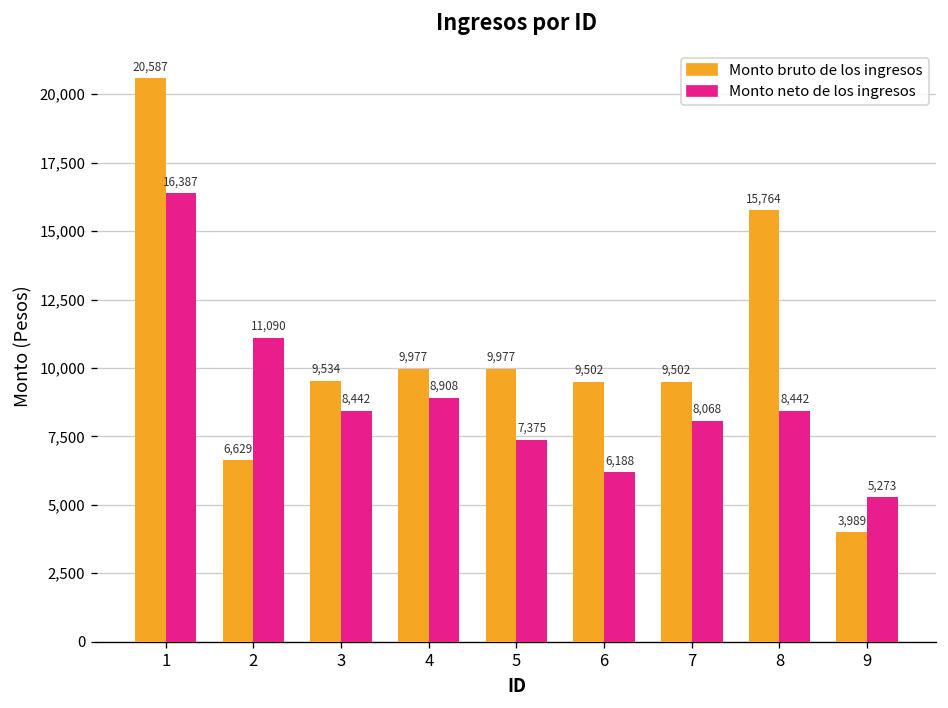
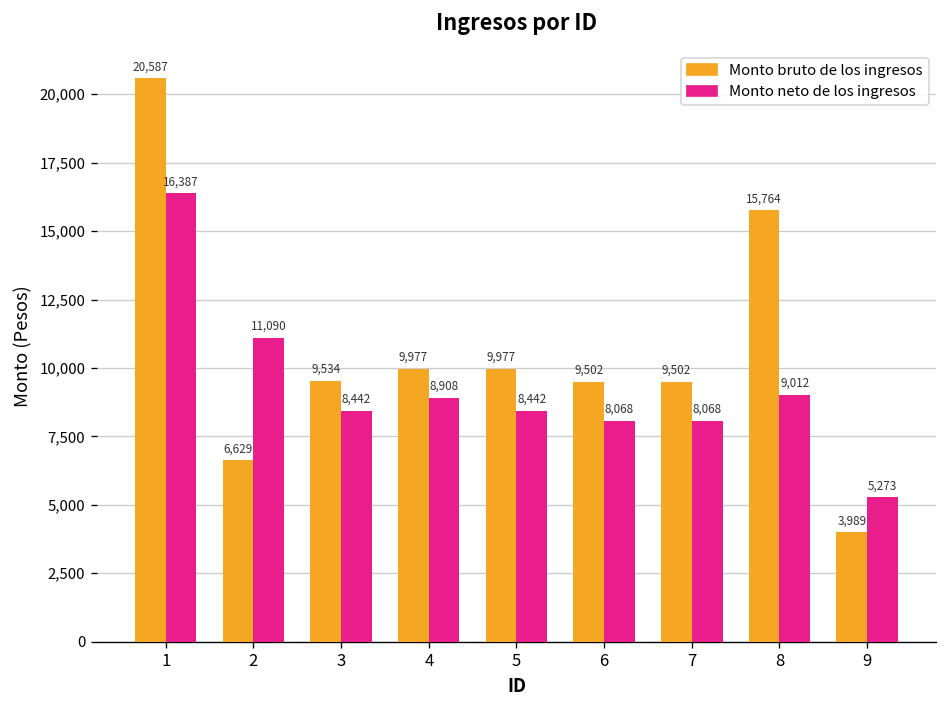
  {
    "Monto bruto de los ingresos": {
      "1": "20,587",
      "2": "6,629",
      "3": "9,534",
      "4": "9,977",
      "5": "9,977",
      "6": "9,502",
      "7": "9,502",
      "8": "15,764",
      "9": "3,989"
    },
    "Monto neto de los ingresos": {
      "1": "16,387",
      "2": "11,090",
      "3": "8,442",
      "4": "8,908",
-     "5": "7,375",
-     "6": "6,188",
+     "5": "8,442",
+     "6": "8,068",
      "7": "8,068",
-     "8": "8,442",
+     "8": "9,012",
      "9": "5,273"
    }
  }
